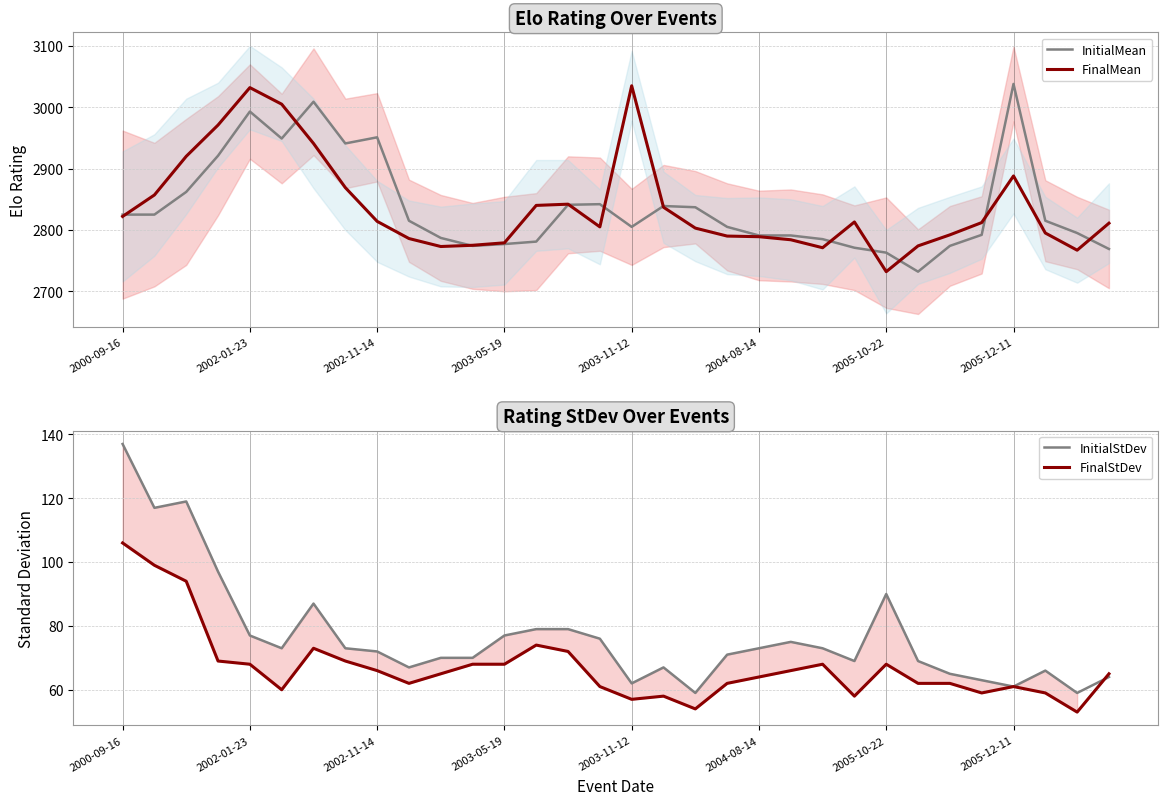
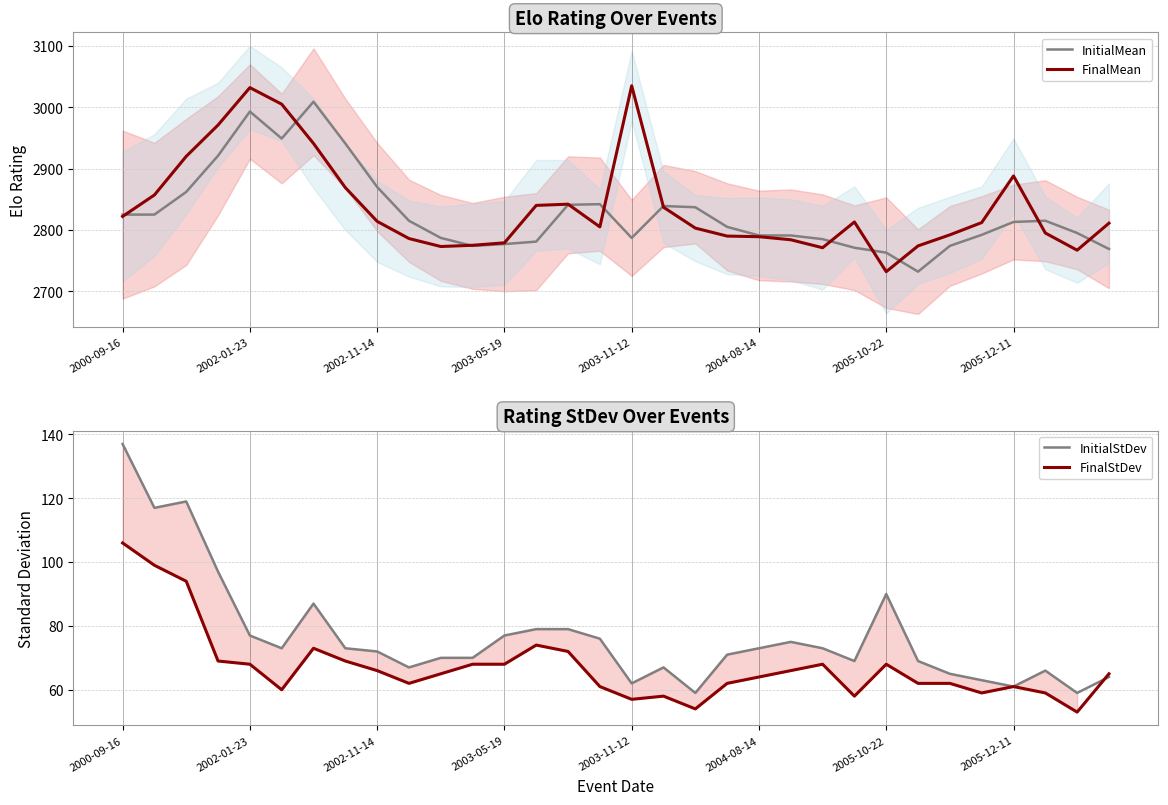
  {
    "Elo Rating Over Events": {
      "InitialMean": {
        "2002-01-23": 2990,
-       "2002-11-14": 2950,
-       "2003-11-12": 2810,
+       "2002-11-14": 2870,
+       "2003-11-12": 2790,
        "2005-10-22": 2760,
-       "2005-12-11": 3040
+       "2005-12-11": 2810
      },
      "FinalMean": {
        "2002-01-23": 3030,
        "2002-11-14": 2810,
        "2003-11-12": 3040,
        "2005-10-22": 2730,
        "2005-12-11": 2890
      }
    },
    "Rating StDev Over Events": {
      "FinalStDev": {
        "2000-09-16": 106,
        "2002-01-23": 68,
        "2002-11-14": 66,
        "2003-05-19": 68,
        "2003-11-12": 57,
        "2004-08-14": 64,
        "2005-10-22": 68
      }
    }
  }
